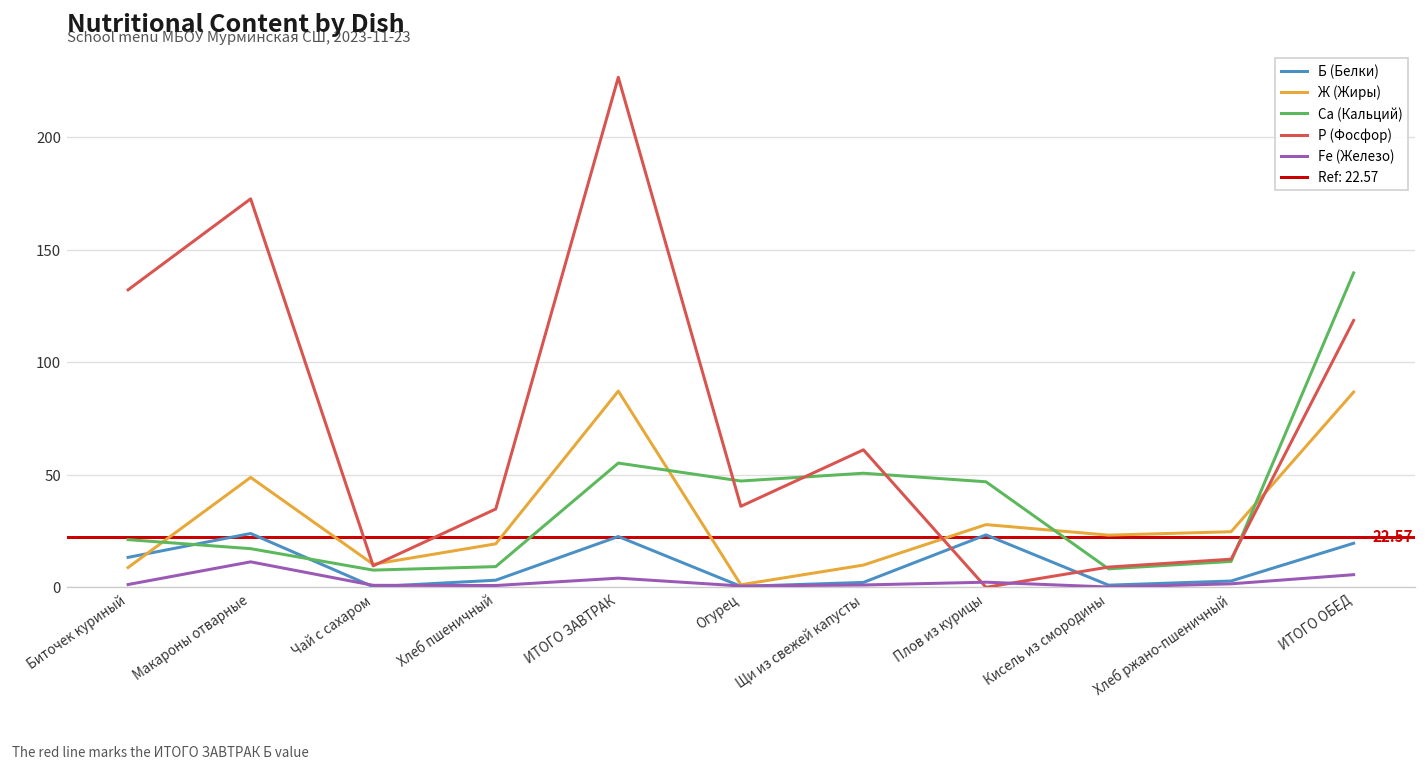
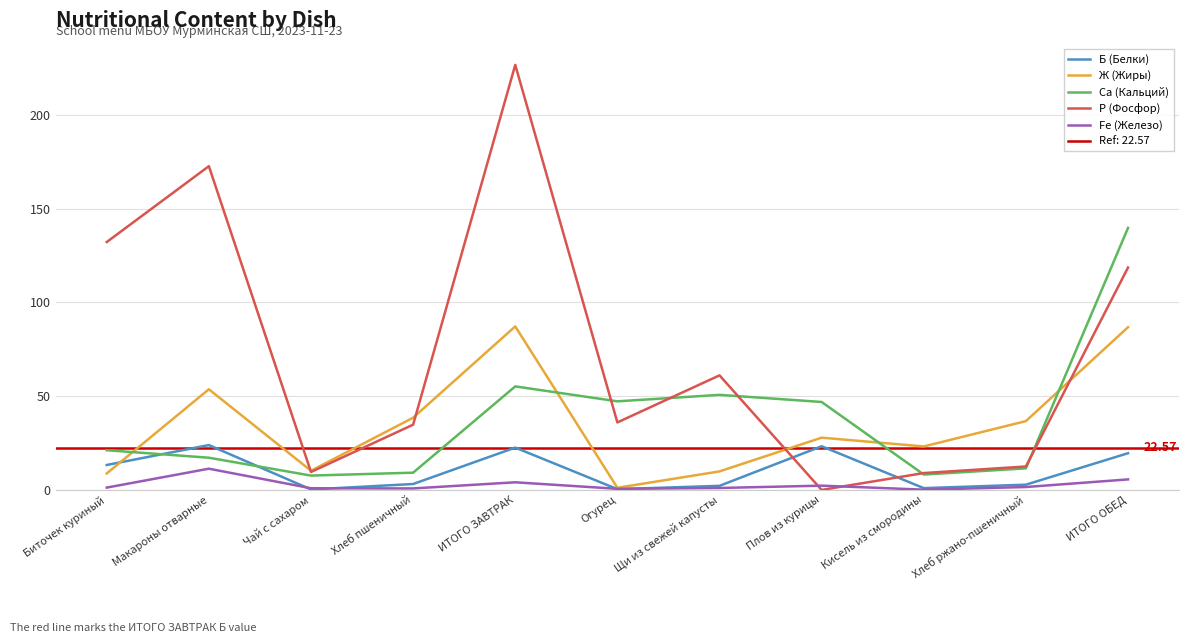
  {
    "Б (Белки)": {
      "Биточек куриный": 13,
      "Макароны отварные": 24,
      "Хлеб пшеничный": 3,
      "ИТОГО ЗАВТРАК": 23,
      "Плов из курицы": 23
    },
    "Ж (Жиры)": {
      "Биточек куриный": 9,
-     "Макароны отварные": 49,
-     "Хлеб пшеничный": 19,
+     "Макароны отварные": 54,
+     "Хлеб пшеничный": 39,
      "ИТОГО ЗАВТРАК": 87,
      "Щи из свежей капусты": 10,
      "Плов из курицы": 28,
      "Кисель из смородины": 23,
-     "Хлеб ржано-пшеничный": 25,
+     "Хлеб ржано-пшеничный": 37,
      "ИТОГО ОБЕД": 87
    },
    "Са (Кальций)": {
      "Биточек куриный": 21,
      "Макароны отварные": 17,
      "Чай с сахаром": 8,
      "Хлеб пшеничный": 9,
      "ИТОГО ЗАВТРАК": 55,
      "Огурец": 47,
      "Щи из свежей капусты": 51,
      "Плов из курицы": 47,
      "ИТОГО ОБЕД": 140
    },
    "Р (Фосфор)": {
      "Биточек куриный": 132,
      "Макароны отварные": 173,
      "Хлеб пшеничный": 35,
      "ИТОГО ЗАВТРАК": 227,
      "Огурец": 36,
      "Щи из свежей капусты": 61,
      "Плов из курицы": 0,
      "ИТОГО ОБЕД": 119
    },
    "Fe (Железо)": {
      "Биточек куриный": 1,
      "Макароны отварные": 11,
      "Хлеб пшеничный": 1,
      "ИТОГО ЗАВТРАК": 4,
      "Плов из курицы": 2,
      "ИТОГО ОБЕД": 6
    }
  }
